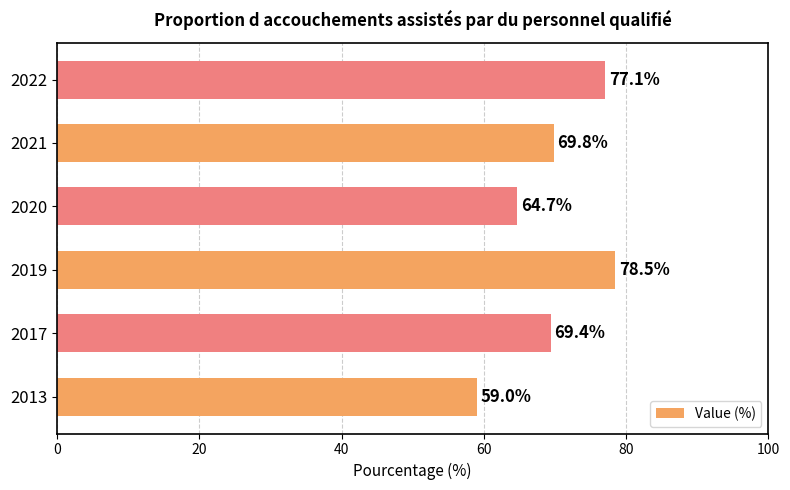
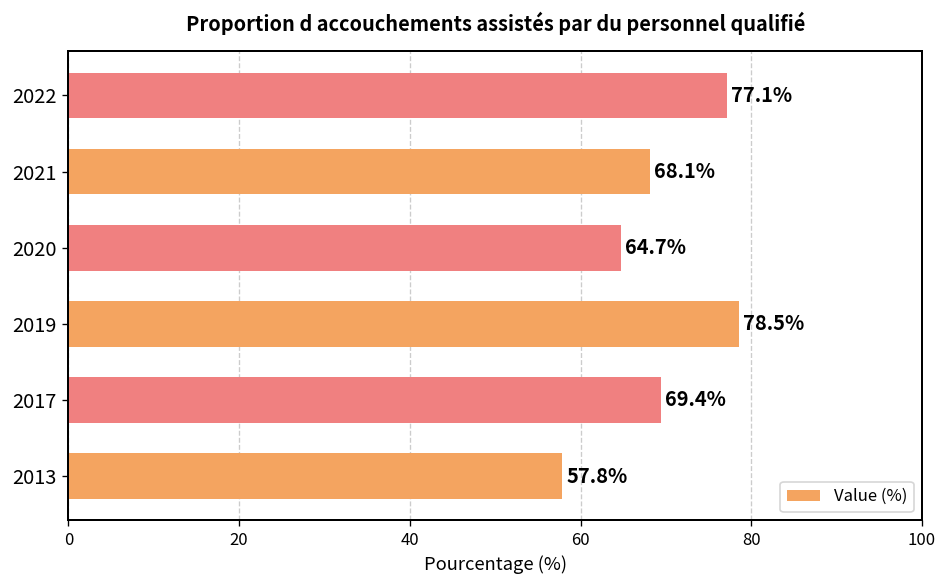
  {
    "2022": "77.1%",
-   "2021": "69.8%",
+   "2021": "68.1%",
    "2020": "64.7%",
    "2019": "78.5%",
    "2017": "69.4%",
-   "2013": "59.0%"
+   "2013": "57.8%"
  }
